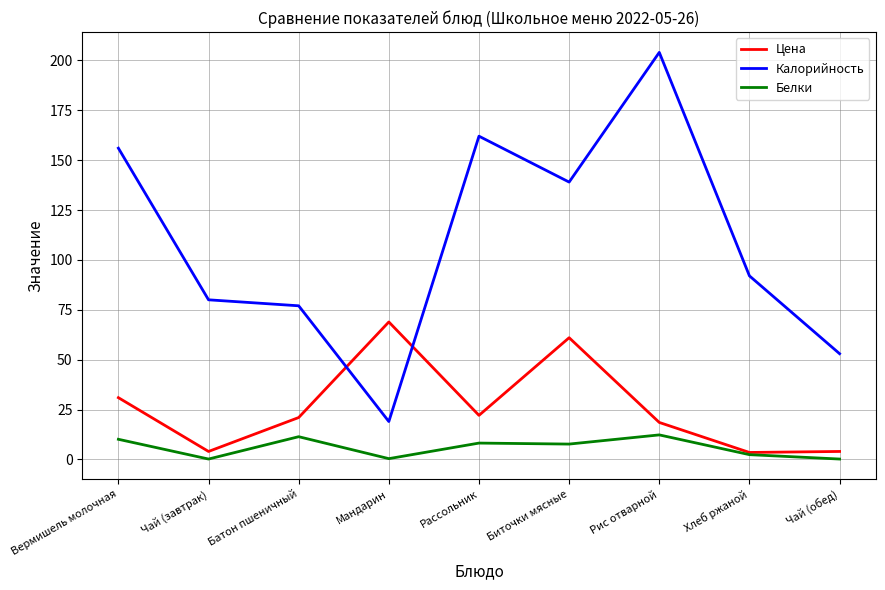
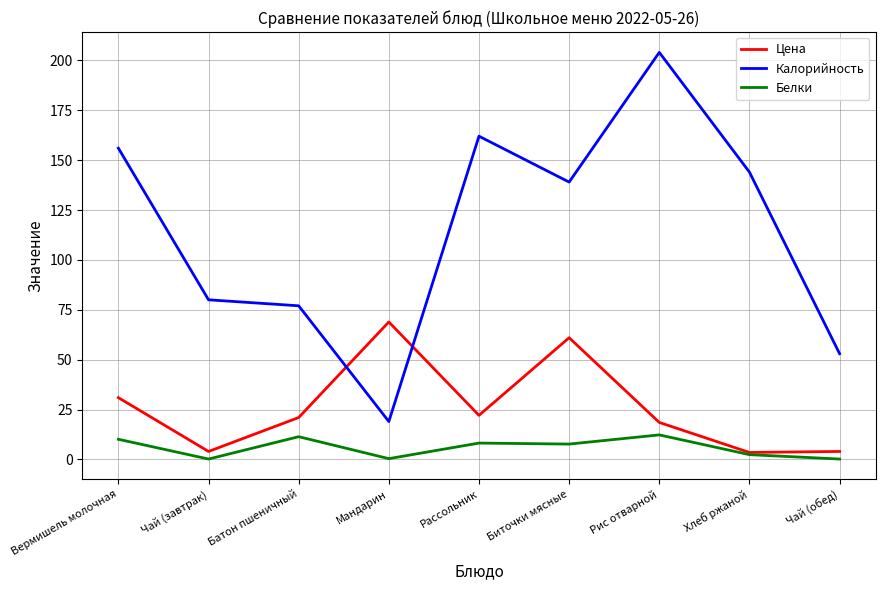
  {
    "Цена": {
      "Вермишель молочная": 31,
      "Чай (завтрак)": 4,
      "Батон пшеничный": 21,
      "Мандарин": 69,
      "Рассольник": 22,
      "Биточки мясные": 61,
      "Рис отварной": 19,
      "Чай (обед)": 4
    },
    "Калорийность": {
      "Вермишель молочная": 156,
      "Чай (завтрак)": 80,
      "Батон пшеничный": 77,
      "Мандарин": 19,
      "Рассольник": 162,
      "Биточки мясные": 139,
      "Рис отварной": 204,
-     "Хлеб ржаной": 92,
+     "Хлеб ржаной": 144,
      "Чай (обед)": 53
    },
    "Белки": {
      "Вермишель молочная": 10,
      "Чай (завтрак)": 0,
      "Батон пшеничный": 11,
      "Мандарин": 0,
      "Рассольник": 8,
      "Биточки мясные": 8,
      "Рис отварной": 12,
      "Чай (обед)": 0
    }
  }
